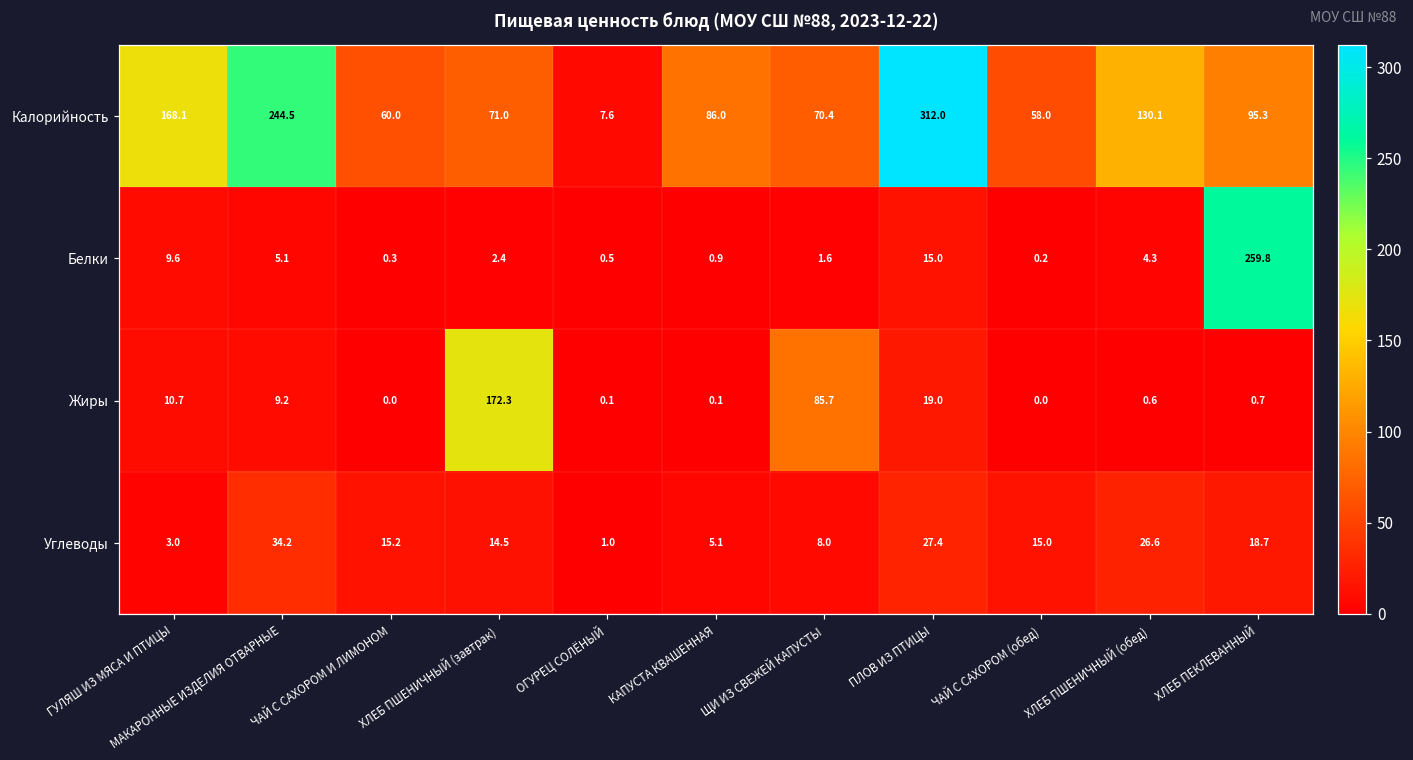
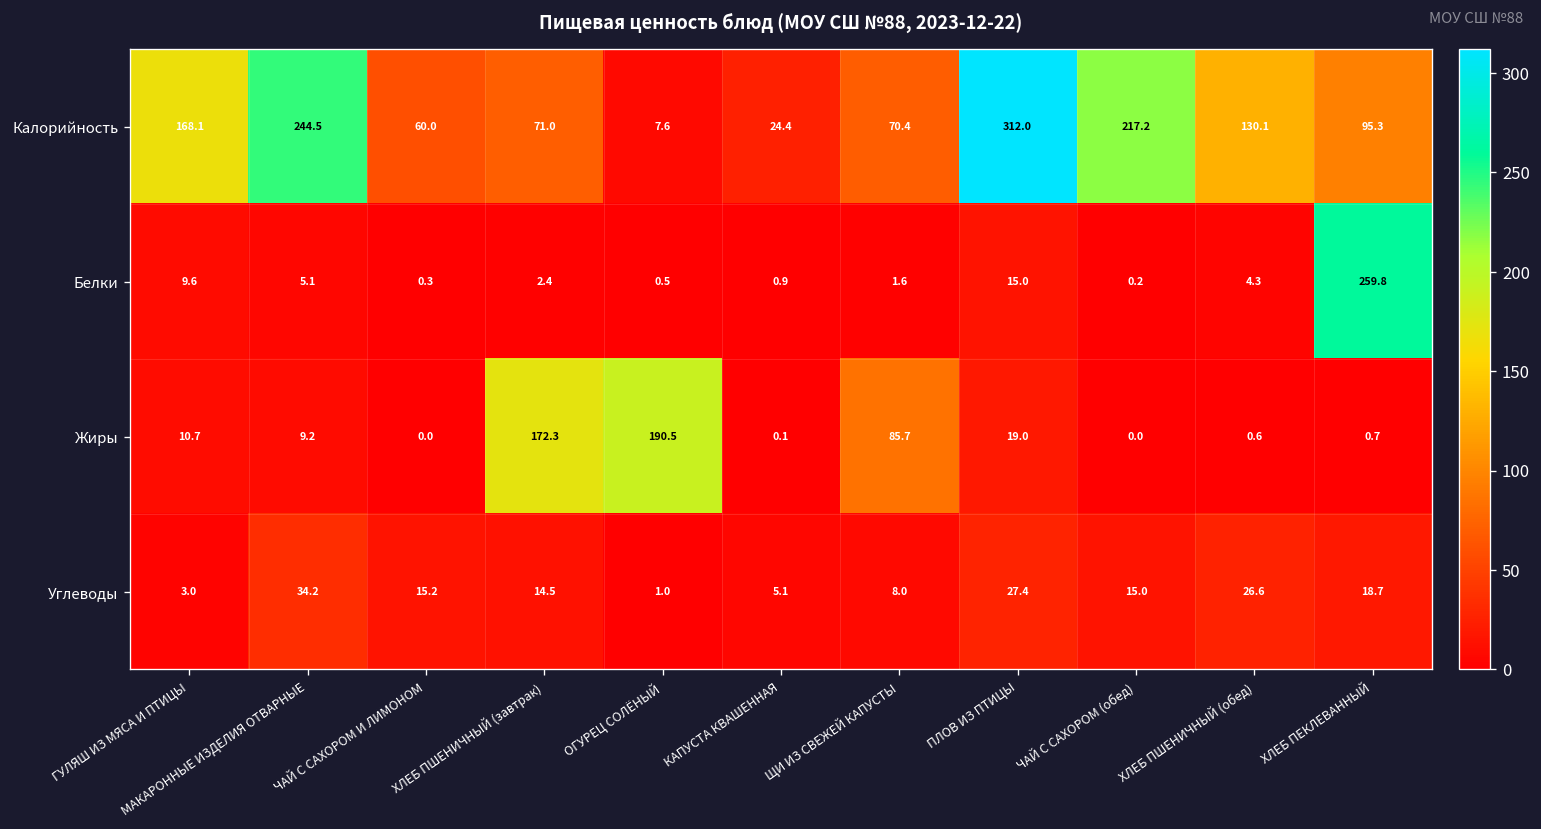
  {
    "Калорийность": {
      "ГУЛЯШ ИЗ МЯСА И ПТИЦЫ": 168.1,
      "МАКАРОННЫЕ ИЗДЕЛИЯ ОТВАРНЫЕ": 244.5,
      "ЧАЙ С САХОРОМ И ЛИМОНОМ": 60.0,
      "ХЛЕБ ПШЕНИЧНЫЙ (завтрак)": 71.0,
      "ОГУРЕЦ СОЛЁНЫЙ": 7.6,
-     "КАПУСТА КВАШЕННАЯ": 86.0,
+     "КАПУСТА КВАШЕННАЯ": 24.4,
      "ЩИ ИЗ СВЕЖЕЙ КАПУСТЫ": 70.4,
      "ПЛОВ ИЗ ПТИЦЫ": 312.0,
-     "ЧАЙ С САХОРОМ (обед)": 58.0,
+     "ЧАЙ С САХОРОМ (обед)": 217.2,
      "ХЛЕБ ПШЕНИЧНЫЙ (обед)": 130.1,
      "ХЛЕБ ПЕКЛЕВАННЫЙ": 95.3
    },
    "Белки": {
      "ГУЛЯШ ИЗ МЯСА И ПТИЦЫ": 9.6,
      "МАКАРОННЫЕ ИЗДЕЛИЯ ОТВАРНЫЕ": 5.1,
      "ЧАЙ С САХОРОМ И ЛИМОНОМ": 0.3,
      "ХЛЕБ ПШЕНИЧНЫЙ (завтрак)": 2.4,
      "ОГУРЕЦ СОЛЁНЫЙ": 0.5,
      "КАПУСТА КВАШЕННАЯ": 0.9,
      "ЩИ ИЗ СВЕЖЕЙ КАПУСТЫ": 1.6,
      "ПЛОВ ИЗ ПТИЦЫ": 15.0,
      "ЧАЙ С САХОРОМ (обед)": 0.2,
      "ХЛЕБ ПШЕНИЧНЫЙ (обед)": 4.3,
      "ХЛЕБ ПЕКЛЕВАННЫЙ": 259.8
    },
    "Жиры": {
      "ГУЛЯШ ИЗ МЯСА И ПТИЦЫ": 10.7,
      "МАКАРОННЫЕ ИЗДЕЛИЯ ОТВАРНЫЕ": 9.2,
      "ЧАЙ С САХОРОМ И ЛИМОНОМ": 0.0,
      "ХЛЕБ ПШЕНИЧНЫЙ (завтрак)": 172.3,
-     "ОГУРЕЦ СОЛЁНЫЙ": 0.1,
+     "ОГУРЕЦ СОЛЁНЫЙ": 190.5,
      "КАПУСТА КВАШЕННАЯ": 0.1,
      "ЩИ ИЗ СВЕЖЕЙ КАПУСТЫ": 85.7,
      "ПЛОВ ИЗ ПТИЦЫ": 19.0,
      "ЧАЙ С САХОРОМ (обед)": 0.0,
      "ХЛЕБ ПШЕНИЧНЫЙ (обед)": 0.6,
      "ХЛЕБ ПЕКЛЕВАННЫЙ": 0.7
    },
    "Углеводы": {
      "ГУЛЯШ ИЗ МЯСА И ПТИЦЫ": 3.0,
      "МАКАРОННЫЕ ИЗДЕЛИЯ ОТВАРНЫЕ": 34.2,
      "ЧАЙ С САХОРОМ И ЛИМОНОМ": 15.2,
      "ХЛЕБ ПШЕНИЧНЫЙ (завтрак)": 14.5,
      "ОГУРЕЦ СОЛЁНЫЙ": 1.0,
      "КАПУСТА КВАШЕННАЯ": 5.1,
      "ЩИ ИЗ СВЕЖЕЙ КАПУСТЫ": 8.0,
      "ПЛОВ ИЗ ПТИЦЫ": 27.4,
      "ЧАЙ С САХОРОМ (обед)": 15.0,
      "ХЛЕБ ПШЕНИЧНЫЙ (обед)": 26.6,
      "ХЛЕБ ПЕКЛЕВАННЫЙ": 18.7
    }
  }
